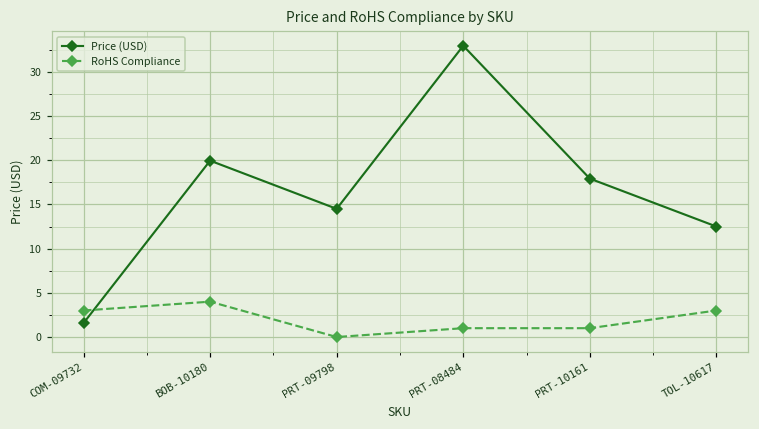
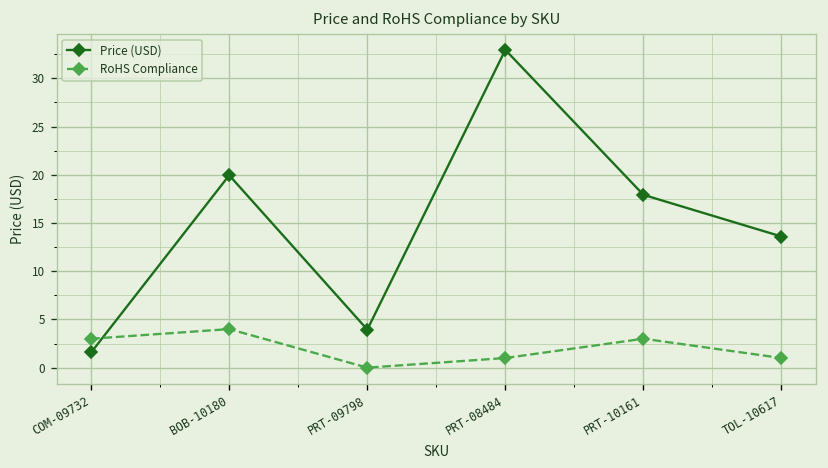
  {
    "Price (USD)": {
      "COM-09732": 2,
      "BOB-10180": 20,
-     "PRT-09798": 15,
+     "PRT-09798": 4,
      "PRT-08484": 33,
      "PRT-10161": 18,
-     "TOL-10617": 13
+     "TOL-10617": 14
    },
    "RoHS Compliance": {
      "COM-09732": 3,
      "BOB-10180": 4,
      "PRT-09798": 0,
      "PRT-08484": 1,
-     "PRT-10161": 1,
-     "TOL-10617": 3
+     "PRT-10161": 3,
+     "TOL-10617": 1
    }
  }
